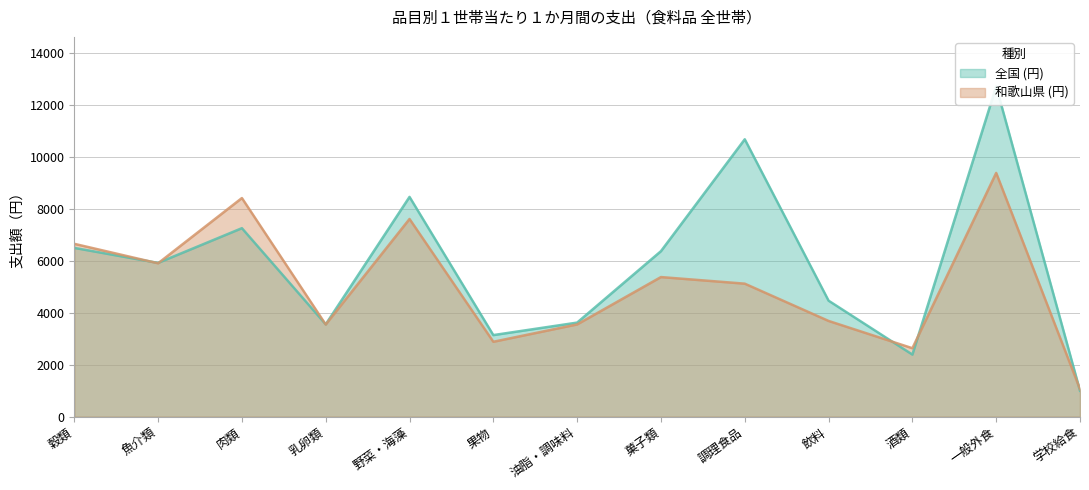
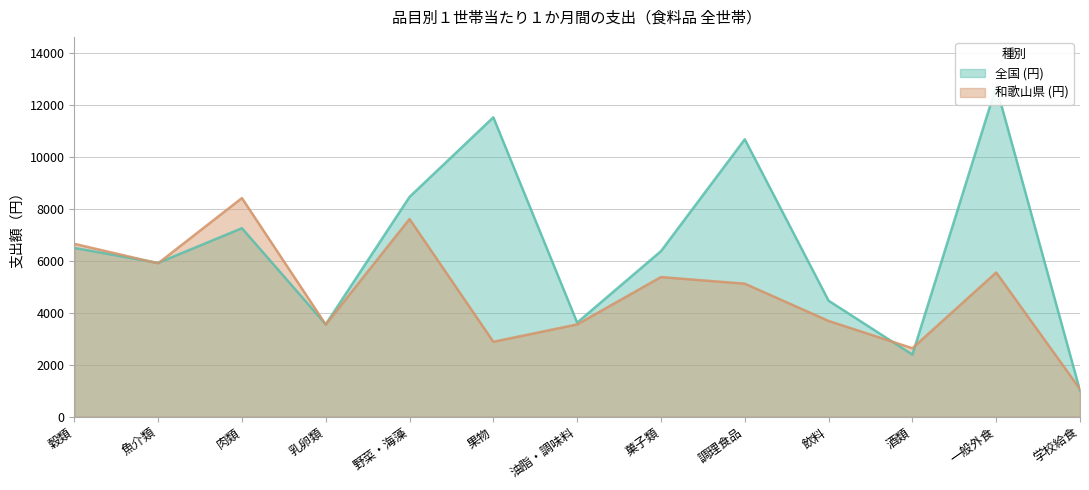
  {
    "全国 (円)": {
      "穀類": 6500,
      "肉類": 7300,
      "野菜・海藻": 8500,
-     "果物": 3100,
+     "果物": 11500,
      "菓子類": 6400,
      "調理食品": 10700,
      "飲料": 4500,
      "酒類": 2400
    },
    "和歌山県 (円)": {
      "穀類": 6700,
      "肉類": 8400,
      "野菜・海藻": 7600,
      "果物": 2900,
      "菓子類": 5400,
      "調理食品": 5100,
      "飲料": 3700,
      "酒類": 2600,
-     "一般外食": 9400
+     "一般外食": 5600
    }
  }
